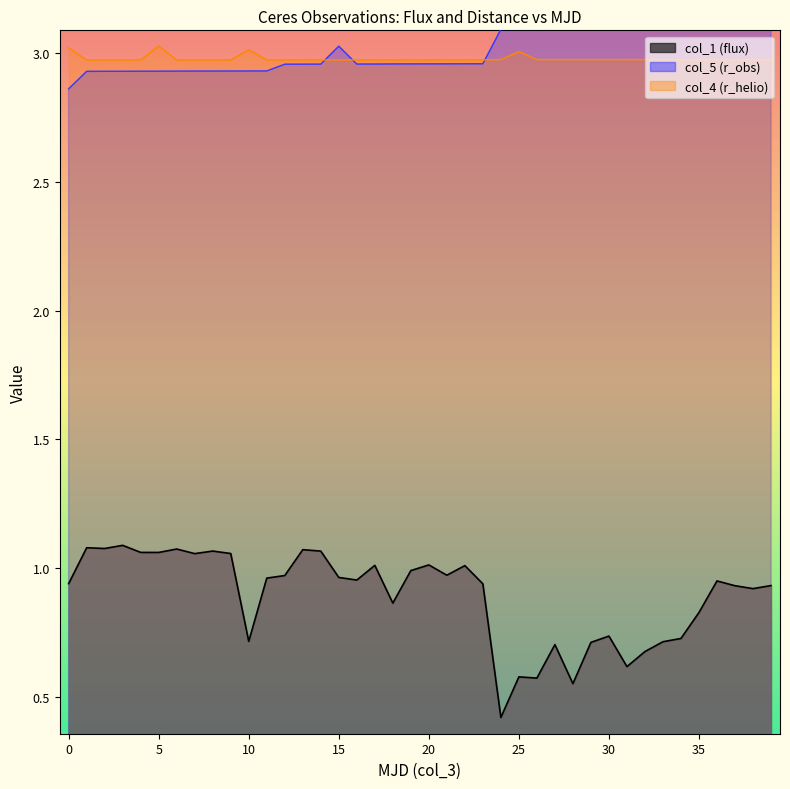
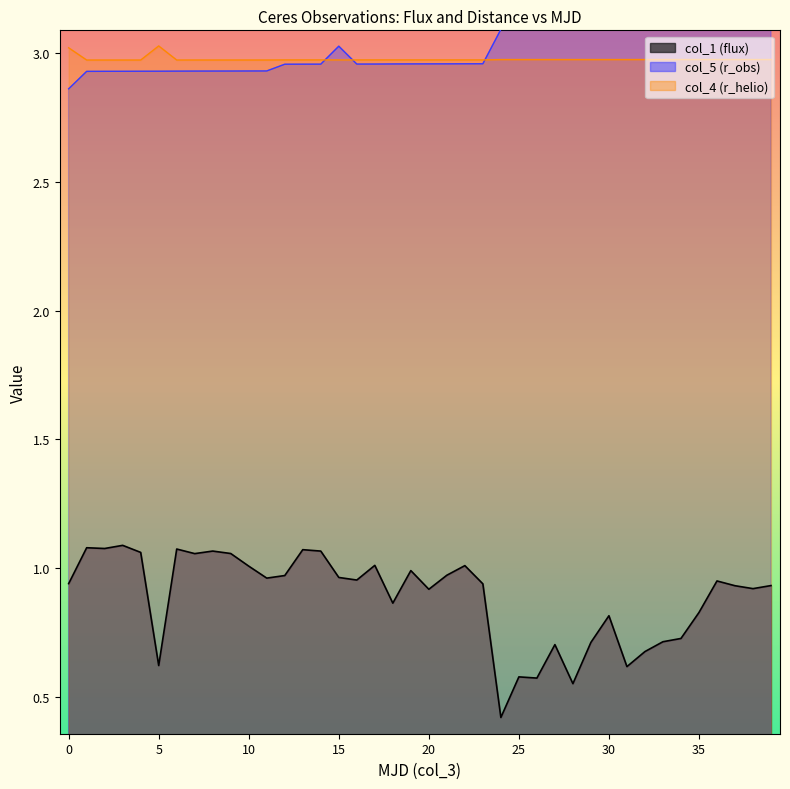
  {
    "col_1 (flux)": {
      "0": 0.94,
-     "5": 1.06,
-     "10": 0.72,
+     "5": 0.62,
+     "10": 1.01,
      "15": 0.96,
-     "20": 1.01,
+     "20": 0.92,
      "25": 0.58,
-     "30": 0.74,
+     "30": 0.82,
      "35": 0.83
    },
    "col_5 (r_obs)": {
      "0": 2.86,
      "5": 2.93,
      "10": 2.93,
      "15": 3.03,
      "20": 2.96,
      "25": 3.09,
      "30": 3.09,
      "35": 3.09
    },
    "col_4 (r_helio)": {
      "0": 3.02,
      "5": 3.03,
-     "10": 3.01,
+     "10": 2.97,
      "15": 2.97,
      "20": 2.97,
-     "25": 3.01,
+     "25": 2.97,
      "30": 2.97
    }
  }
